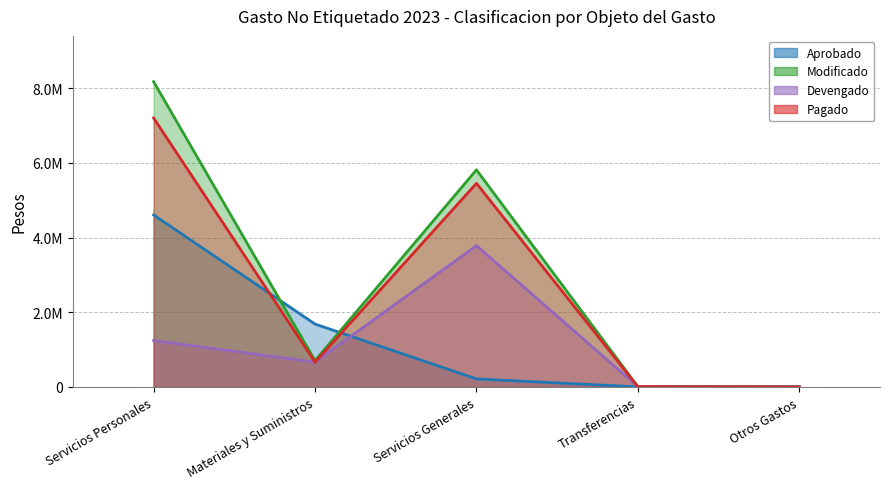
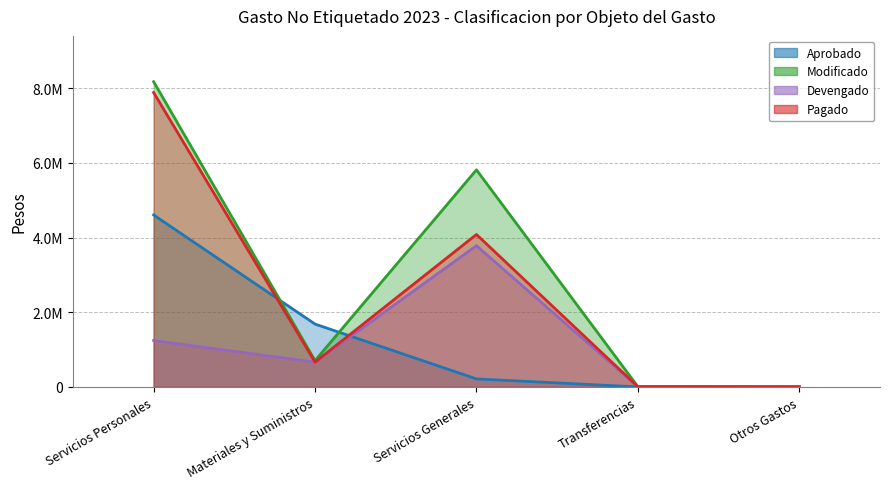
  {
    "Aprobado": {
      "Servicios Personales": 4600000,
      "Materiales y Suministros": 1700000,
      "Servicios Generales": 200000
    },
    "Modificado": {
      "Servicios Personales": 8200000,
      "Servicios Generales": 5800000
    },
    "Devengado": {
      "Servicios Personales": 1200000,
      "Servicios Generales": 3800000
    },
    "Pagado": {
-     "Servicios Personales": 7200000,
-     "Servicios Generales": 5500000
+     "Servicios Personales": 7900000,
+     "Servicios Generales": 4100000
    }
  }
